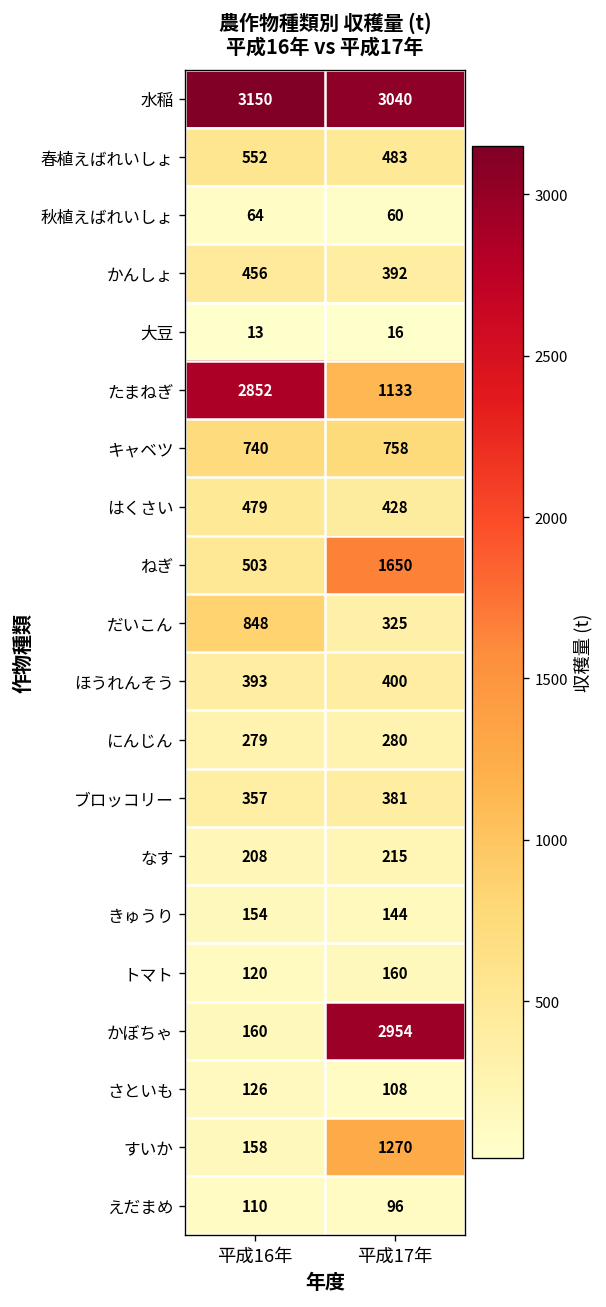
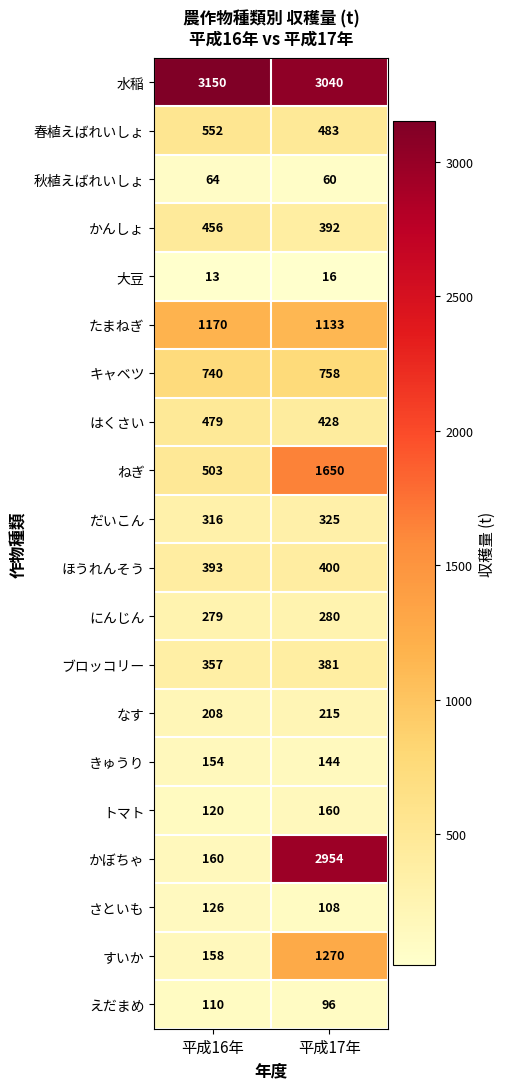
  {
    "水稲": {
      "平成16年": 3150,
      "平成17年": 3040
    },
    "春植えばれいしょ": {
      "平成16年": 552,
      "平成17年": 483
    },
    "秋植えばれいしょ": {
      "平成16年": 64,
      "平成17年": 60
    },
    "かんしょ": {
      "平成16年": 456,
      "平成17年": 392
    },
    "大豆": {
      "平成16年": 13,
      "平成17年": 16
    },
    "たまねぎ": {
-     "平成16年": 2852,
+     "平成16年": 1170,
      "平成17年": 1133
    },
    "キャベツ": {
      "平成16年": 740,
      "平成17年": 758
    },
    "はくさい": {
      "平成16年": 479,
      "平成17年": 428
    },
    "ねぎ": {
      "平成16年": 503,
      "平成17年": 1650
    },
    "だいこん": {
-     "平成16年": 848,
+     "平成16年": 316,
      "平成17年": 325
    },
    "ほうれんそう": {
      "平成16年": 393,
      "平成17年": 400
    },
    "にんじん": {
      "平成16年": 279,
      "平成17年": 280
    },
    "ブロッコリー": {
      "平成16年": 357,
      "平成17年": 381
    },
    "なす": {
      "平成16年": 208,
      "平成17年": 215
    },
    "きゅうり": {
      "平成16年": 154,
      "平成17年": 144
    },
    "トマト": {
      "平成16年": 120,
      "平成17年": 160
    },
    "かぼちゃ": {
      "平成16年": 160,
      "平成17年": 2954
    },
    "さといも": {
      "平成16年": 126,
      "平成17年": 108
    },
    "すいか": {
      "平成16年": 158,
      "平成17年": 1270
    },
    "えだまめ": {
      "平成16年": 110,
      "平成17年": 96
    }
  }
